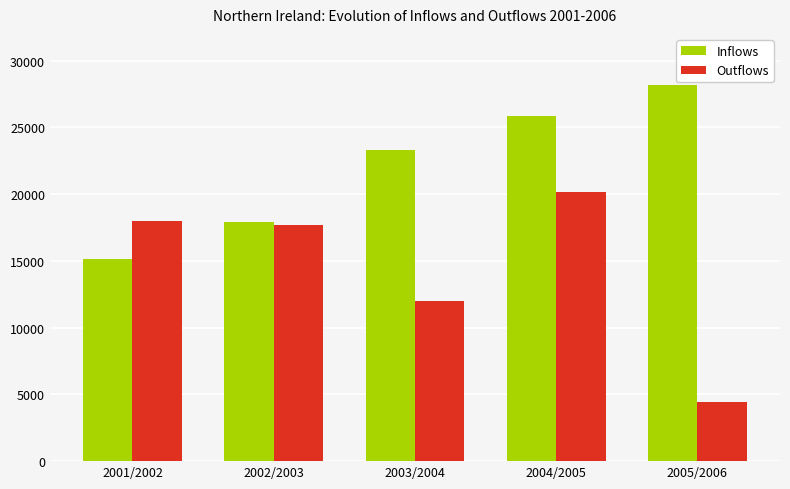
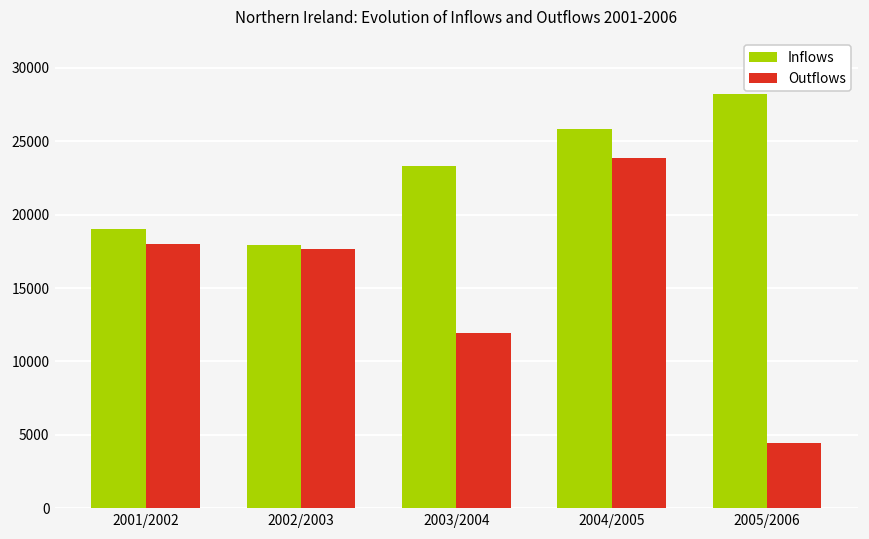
  {
    "Inflows": {
-     "2001/2002": 15100,
+     "2001/2002": 19000,
      "2002/2003": 17900,
      "2003/2004": 23300,
      "2004/2005": 25800,
      "2005/2006": 28200
    },
    "Outflows": {
      "2001/2002": 18000,
      "2002/2003": 17700,
      "2003/2004": 12000,
-     "2004/2005": 20200,
+     "2004/2005": 23900,
      "2005/2006": 4500
    }
  }
